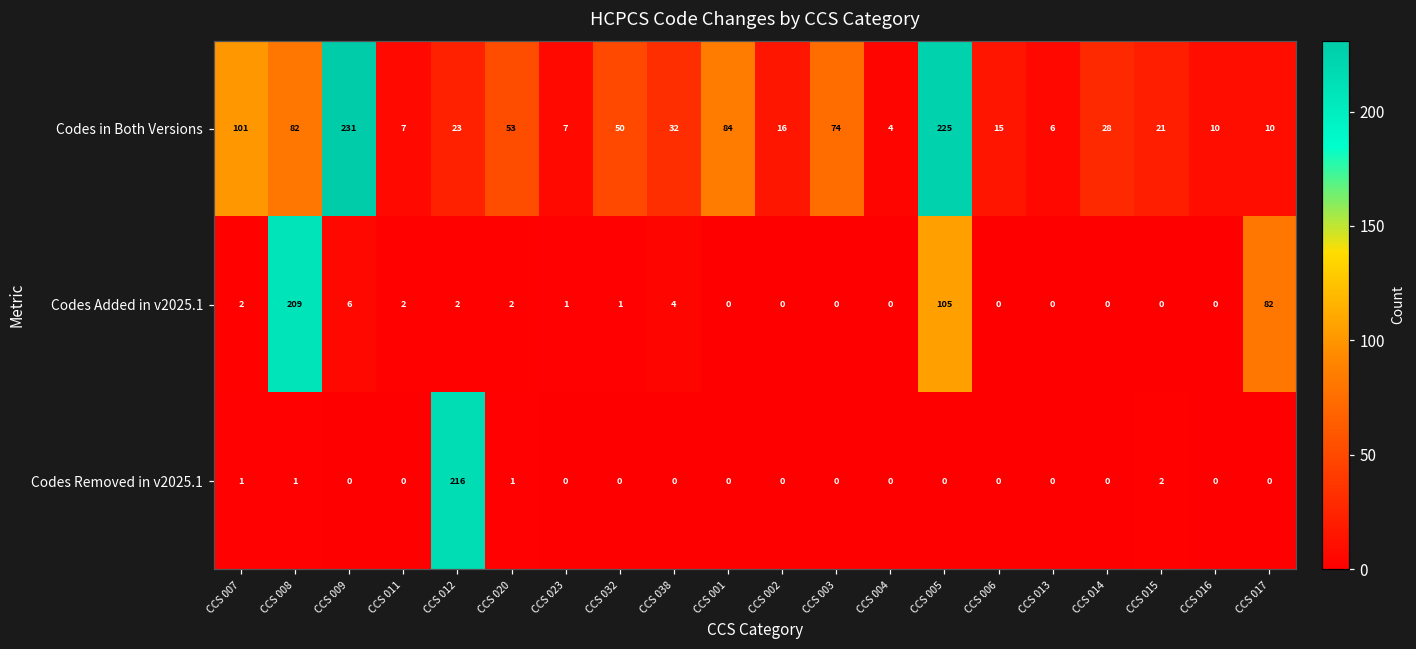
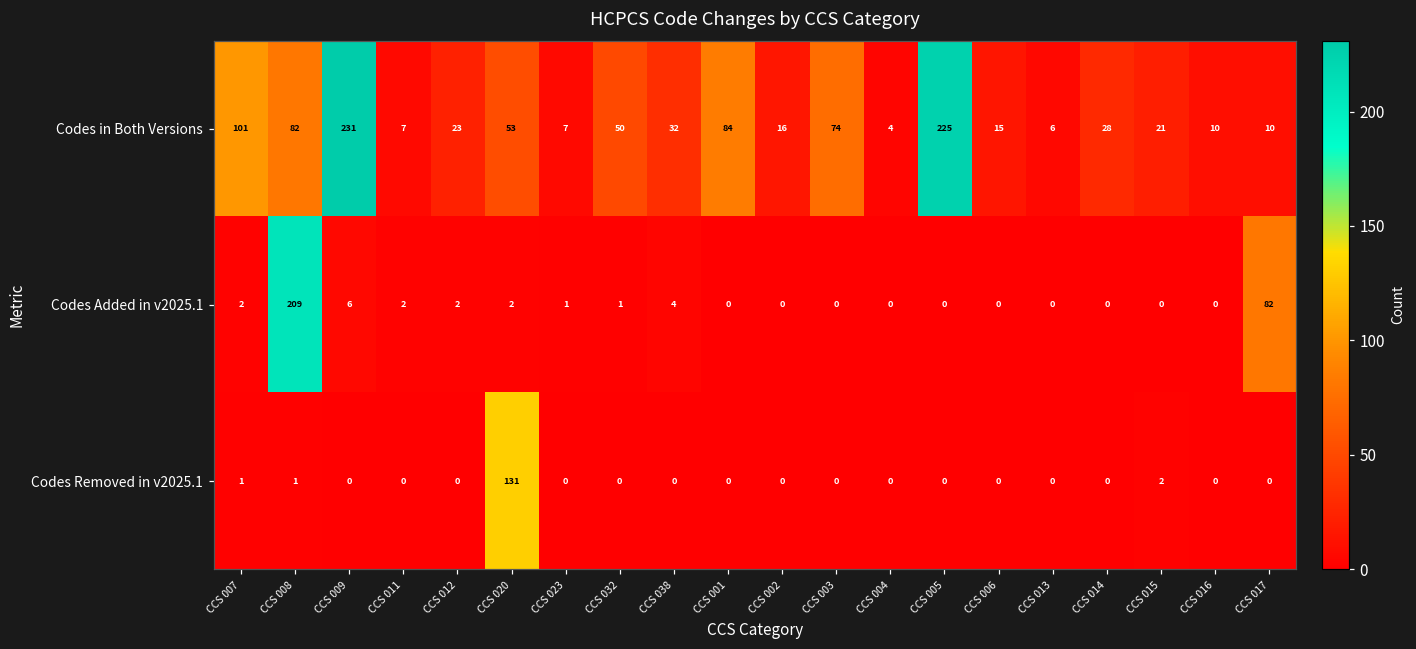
  {
    "Codes in Both Versions": {
      "CCS 007": 101,
      "CCS 008": 82,
      "CCS 009": 231,
      "CCS 011": 7,
      "CCS 012": 23,
      "CCS 020": 53,
      "CCS 023": 7,
      "CCS 032": 50,
      "CCS 038": 32,
      "CCS 001": 84,
      "CCS 002": 16,
      "CCS 003": 74,
      "CCS 004": 4,
      "CCS 005": 225,
      "CCS 006": 15,
      "CCS 013": 6,
      "CCS 014": 28,
      "CCS 015": 21,
      "CCS 016": 10,
      "CCS 017": 10
    },
    "Codes Added in v2025.1": {
      "CCS 007": 2,
      "CCS 008": 209,
      "CCS 009": 6,
      "CCS 011": 2,
      "CCS 012": 2,
      "CCS 020": 2,
      "CCS 023": 1,
      "CCS 032": 1,
      "CCS 038": 4,
      "CCS 001": 0,
      "CCS 002": 0,
      "CCS 003": 0,
      "CCS 004": 0,
-     "CCS 005": 105,
+     "CCS 005": 0,
      "CCS 006": 0,
      "CCS 013": 0,
      "CCS 014": 0,
      "CCS 015": 0,
      "CCS 016": 0,
      "CCS 017": 82
    },
    "Codes Removed in v2025.1": {
      "CCS 007": 1,
      "CCS 008": 1,
      "CCS 009": 0,
      "CCS 011": 0,
-     "CCS 012": 216,
-     "CCS 020": 1,
+     "CCS 012": 0,
+     "CCS 020": 131,
      "CCS 023": 0,
      "CCS 032": 0,
      "CCS 038": 0,
      "CCS 001": 0,
      "CCS 002": 0,
      "CCS 003": 0,
      "CCS 004": 0,
      "CCS 005": 0,
      "CCS 006": 0,
      "CCS 013": 0,
      "CCS 014": 0,
      "CCS 015": 2,
      "CCS 016": 0,
      "CCS 017": 0
    }
  }
